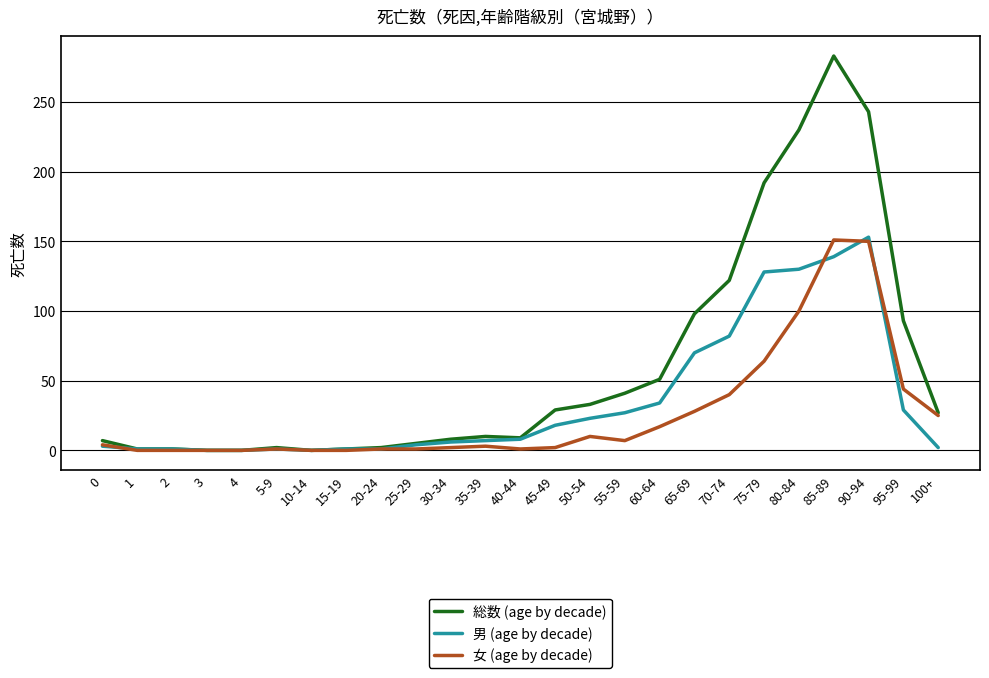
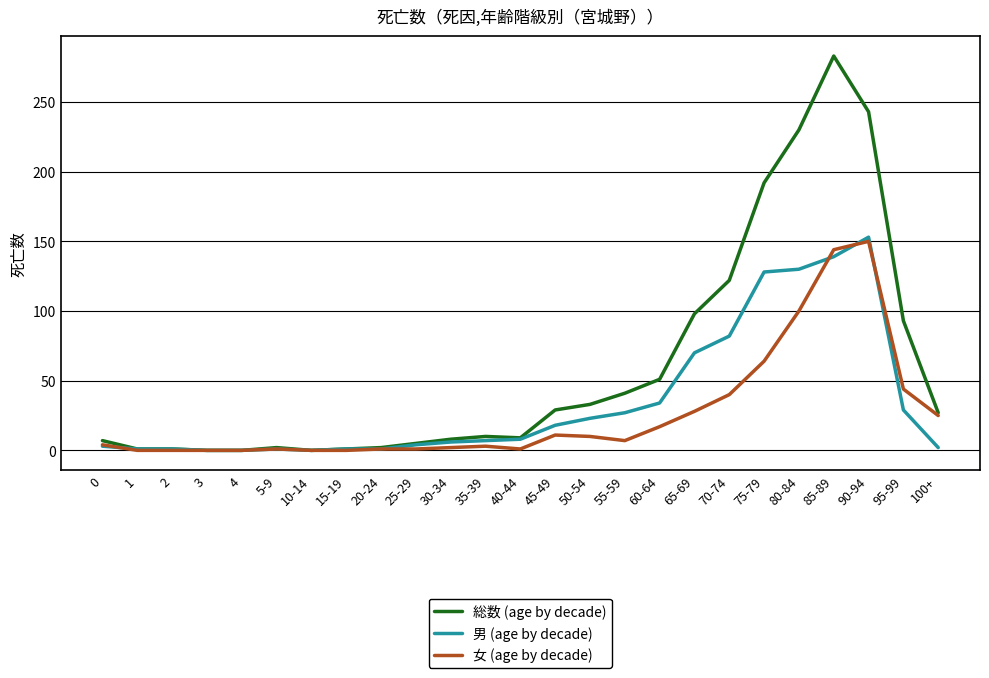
  {
    "総数 (age by decade)": {
      "0": 7,
      "30-34": 8,
      "35-39": 10,
      "45-49": 29,
      "50-54": 33,
      "55-59": 41,
      "60-64": 51,
      "65-69": 98,
      "70-74": 122,
      "75-79": 192,
      "80-84": 230,
      "85-89": 283,
      "90-94": 243,
      "95-99": 93,
      "100+": 27
    },
    "男 (age by decade)": {
      "30-34": 6,
      "35-39": 7,
      "45-49": 18,
      "50-54": 23,
      "55-59": 27,
      "60-64": 34,
      "65-69": 70,
      "70-74": 82,
      "75-79": 128,
      "80-84": 130,
      "85-89": 139,
      "90-94": 153,
      "95-99": 29,
      "100+": 2
    },
    "女 (age by decade)": {
      "25-29": 1,
      "30-34": 2,
      "35-39": 3,
      "40-44": 1,
-     "45-49": 2,
+     "45-49": 11,
      "50-54": 10,
      "55-59": 7,
      "60-64": 17,
      "65-69": 28,
      "70-74": 40,
      "75-79": 64,
      "80-84": 100,
-     "85-89": 151,
+     "85-89": 144,
      "90-94": 150,
      "95-99": 44,
      "100+": 25
    }
  }
